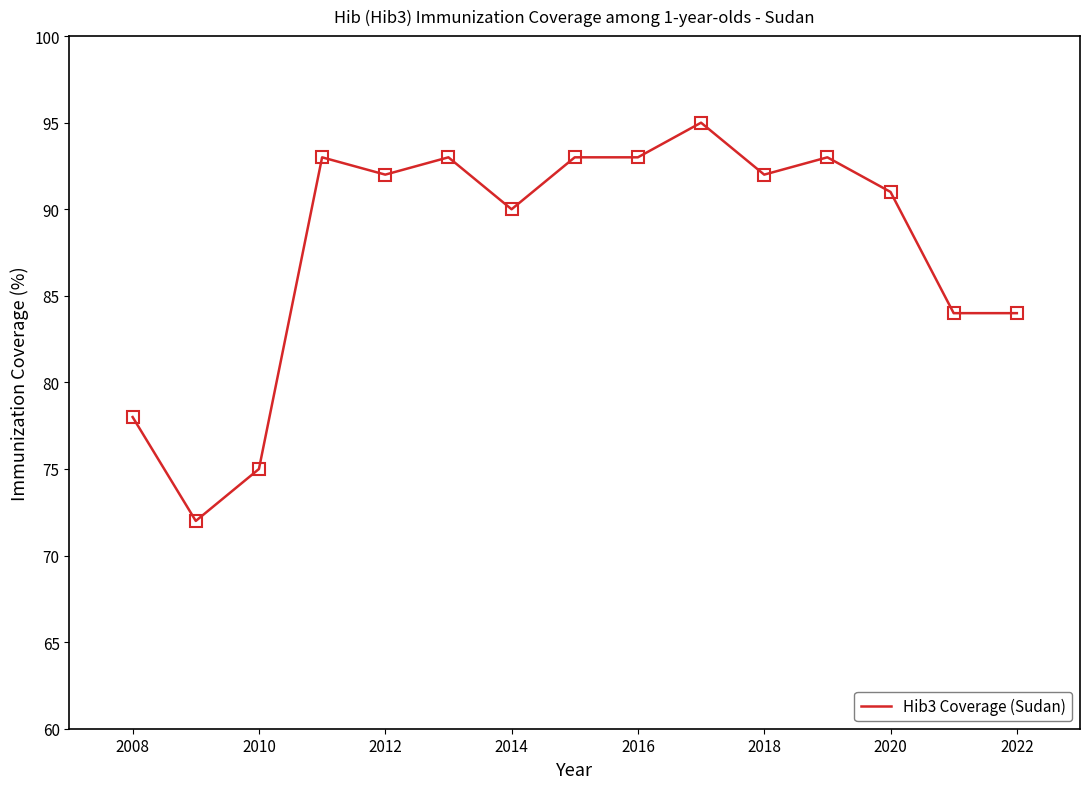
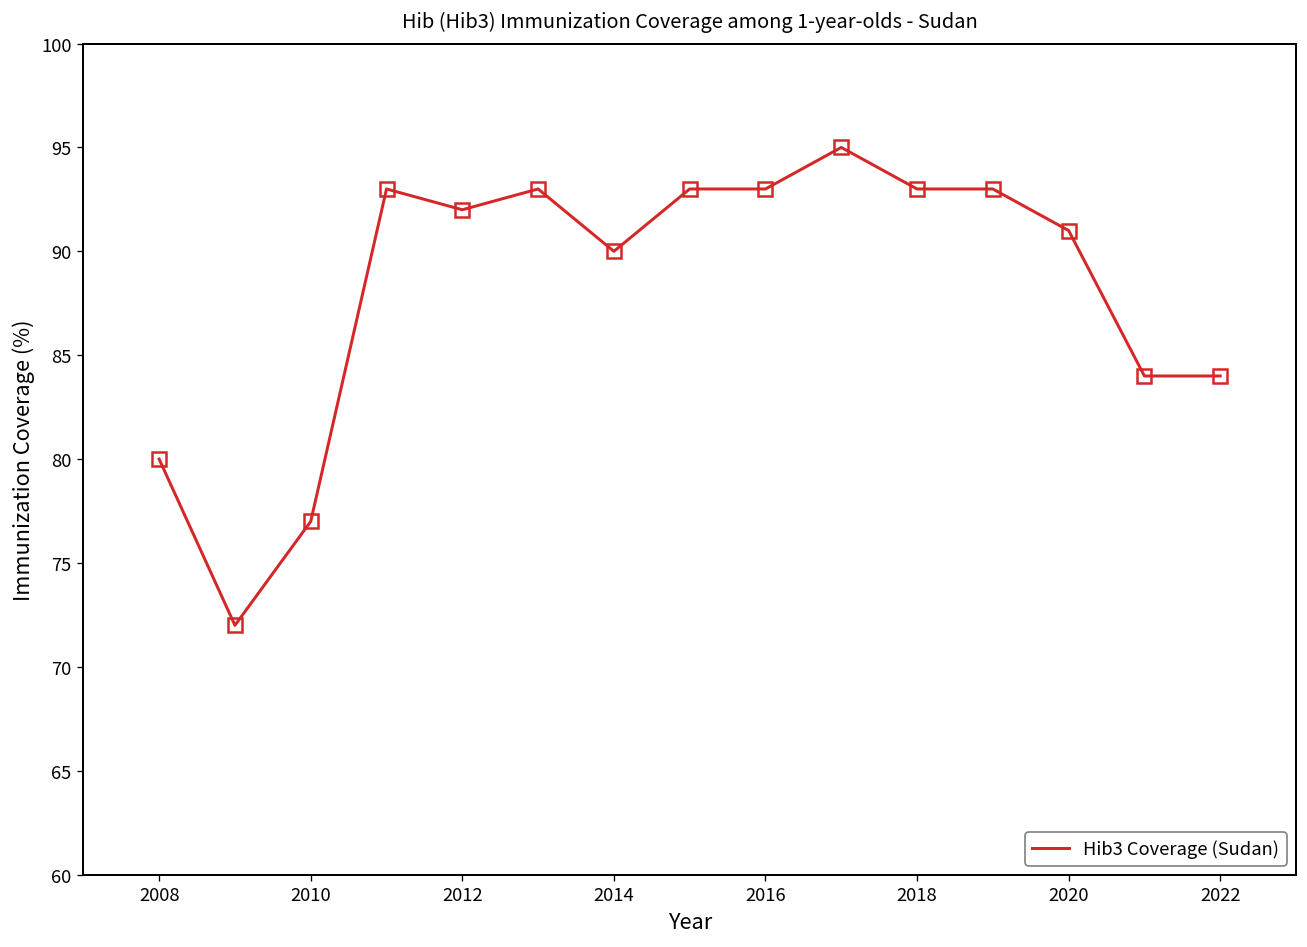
  {
-   "2008": 78,
-   "2010": 75,
+   "2008": 80,
+   "2010": 77,
    "2012": 92,
    "2014": 90,
    "2016": 93,
-   "2018": 92,
+   "2018": 93,
    "2020": 91,
    "2022": 84
  }
